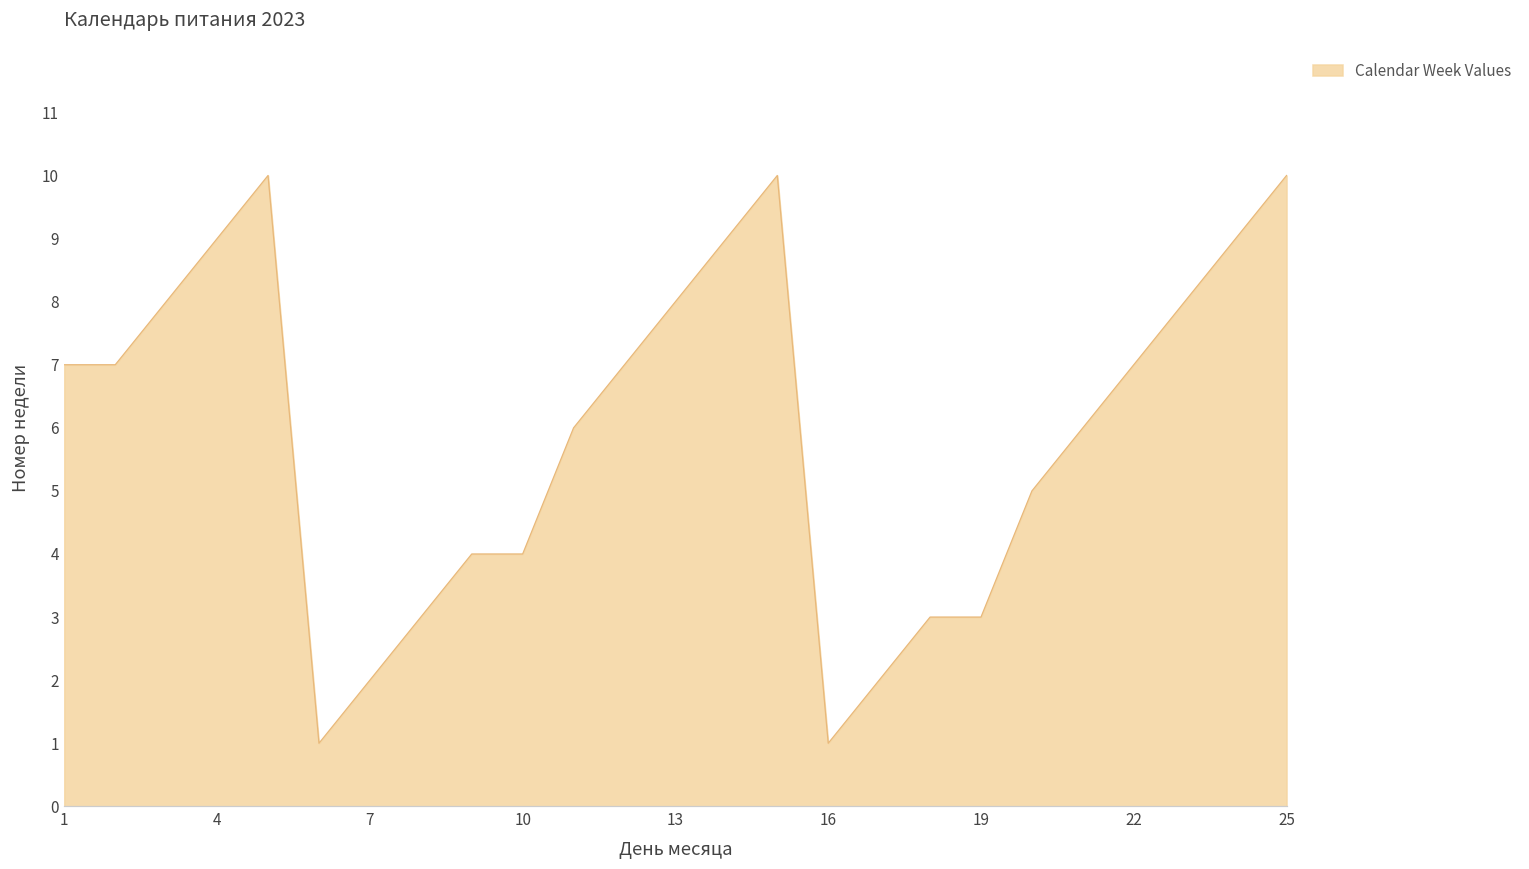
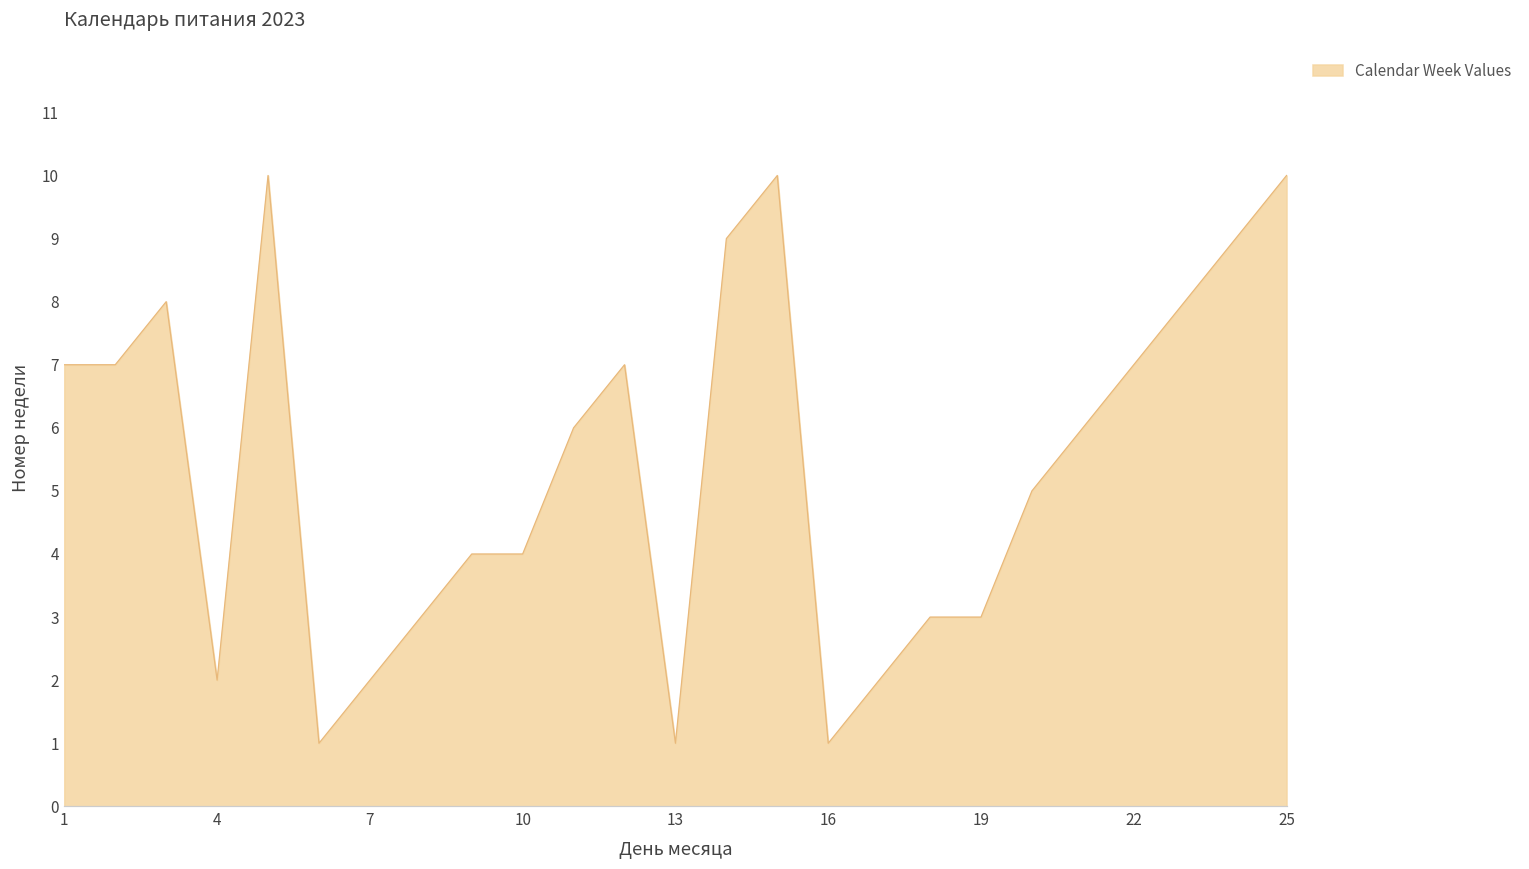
  {
    "1": 7,
-   "4": 9,
+   "4": 2,
    "7": 2,
    "10": 4,
-   "13": 8,
+   "13": 1,
    "16": 1,
    "19": 3,
    "22": 7,
    "25": 10
  }
